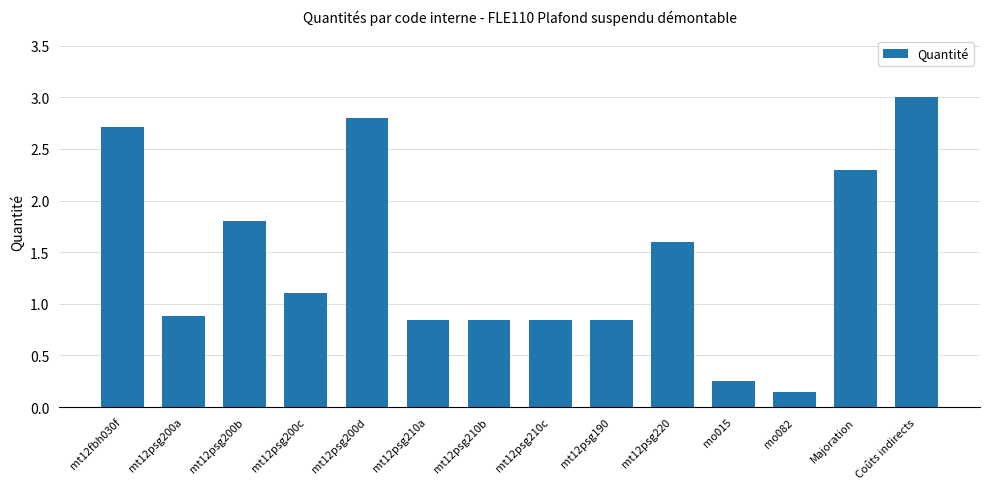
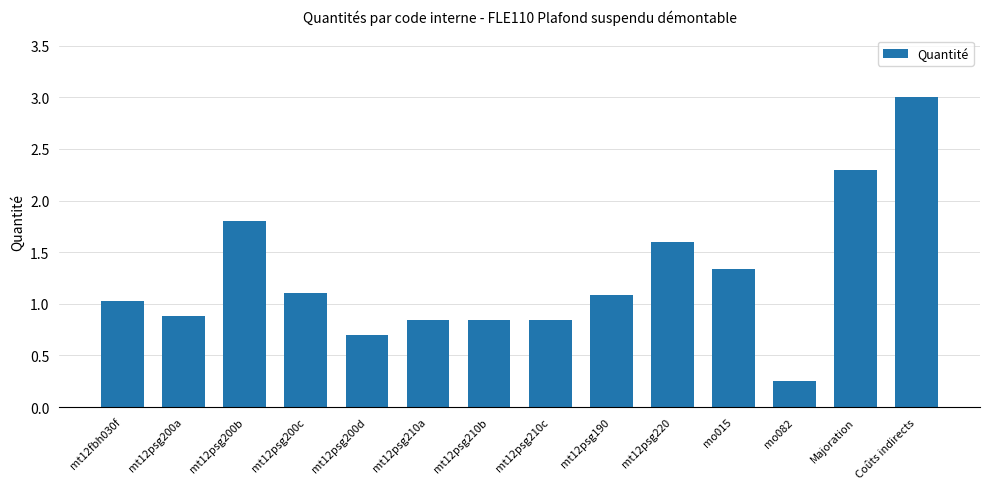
  {
-   "mt12fbh030f": 2.71,
+   "mt12fbh030f": 1.03,
    "mt12psg200a": 0.88,
    "mt12psg200b": 1.81,
    "mt12psg200c": 1.10,
-   "mt12psg200d": 2.8,
+   "mt12psg200d": 0.7,
    "mt12psg210a": 0.84,
    "mt12psg210b": 0.84,
    "mt12psg210c": 0.84,
-   "mt12psg190": 0.84,
+   "mt12psg190": 1.09,
    "mt12psg220": 1.60,
-   "mo015": 0.25,
-   "mo082": 0.15,
+   "mo015": 1.34,
+   "mo082": 0.25,
    "Majoration": 2.30,
    "Coûts indirects": 3.00
  }
